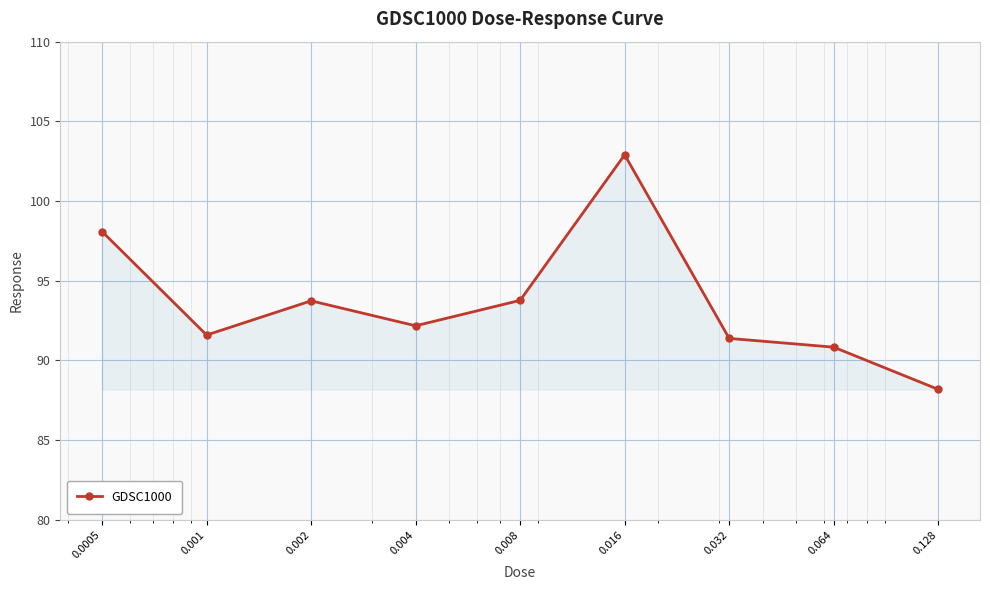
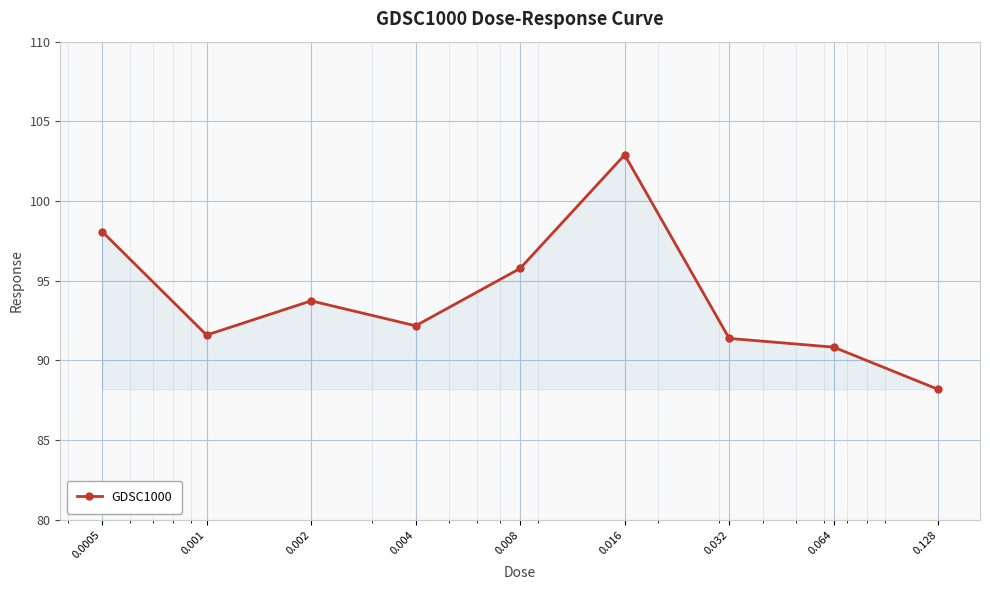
  {
    "0.0005": 98.1,
    "0.001": 91.6,
    "0.002": 93.7,
    "0.004": 92.2,
-   "0.008": 93.8,
+   "0.008": 95.8,
    "0.016": 102.9,
    "0.032": 91.4,
    "0.064": 90.8,
    "0.128": 88.2
  }
